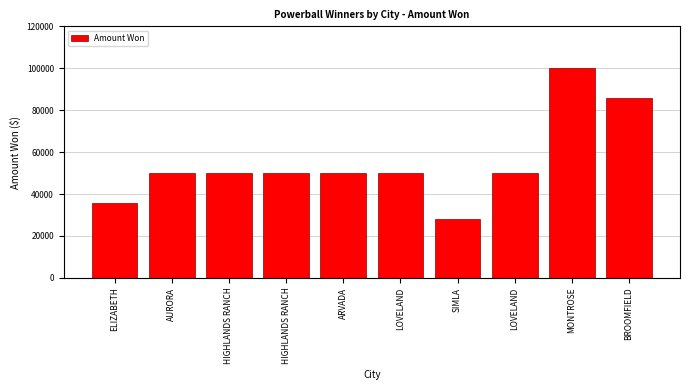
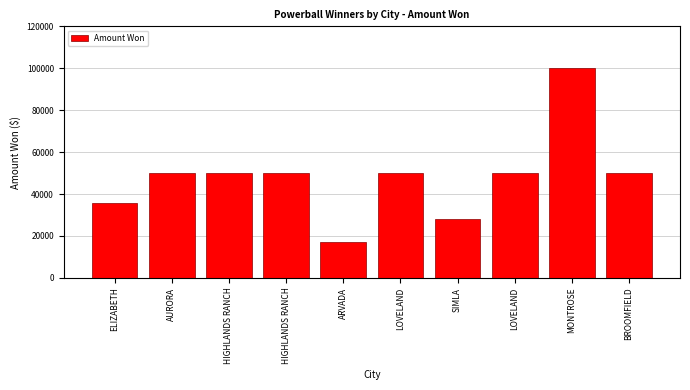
  {
    "ELIZABETH": 36000,
    "AURORA": 50000,
-   "ARVADA": 50000,
+   "ARVADA": 17000,
    "SIMLA": 28000,
    "MONTROSE": 100000,
-   "BROOMFIELD": 86000
+   "BROOMFIELD": 50000
  }
